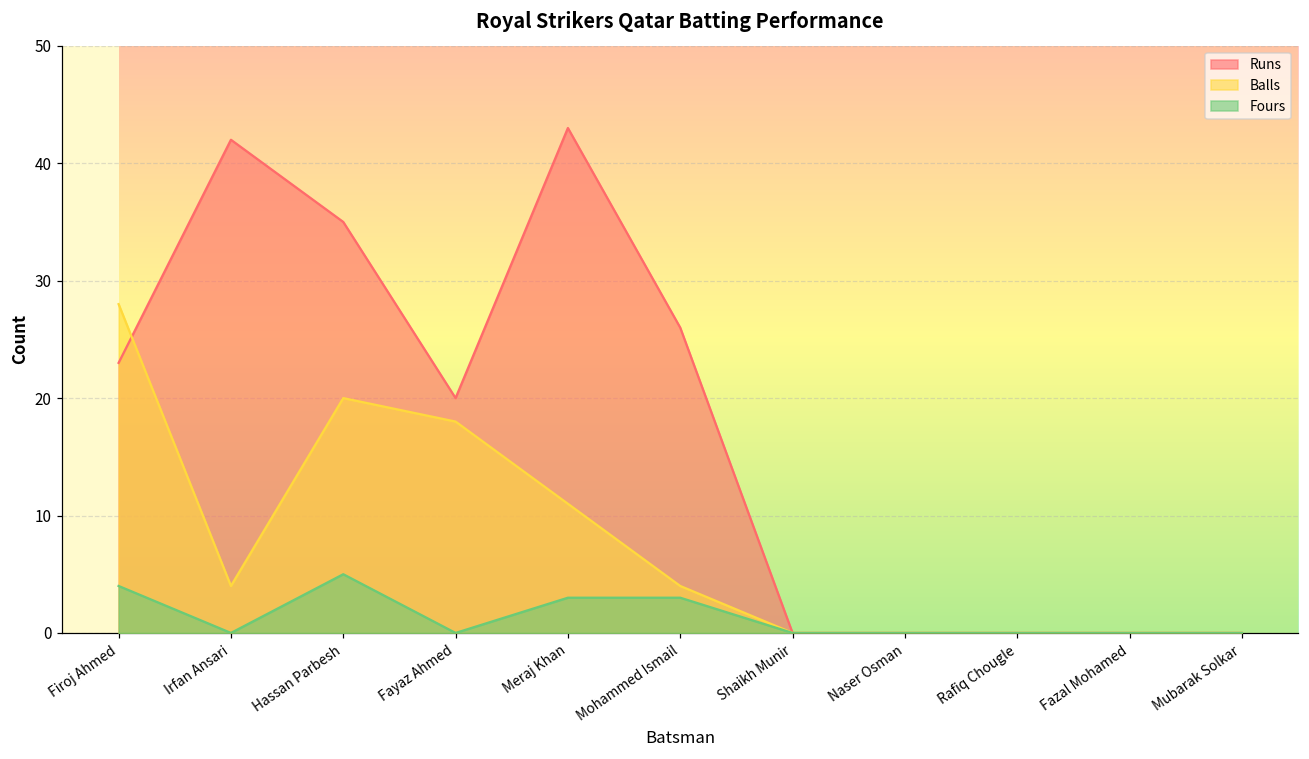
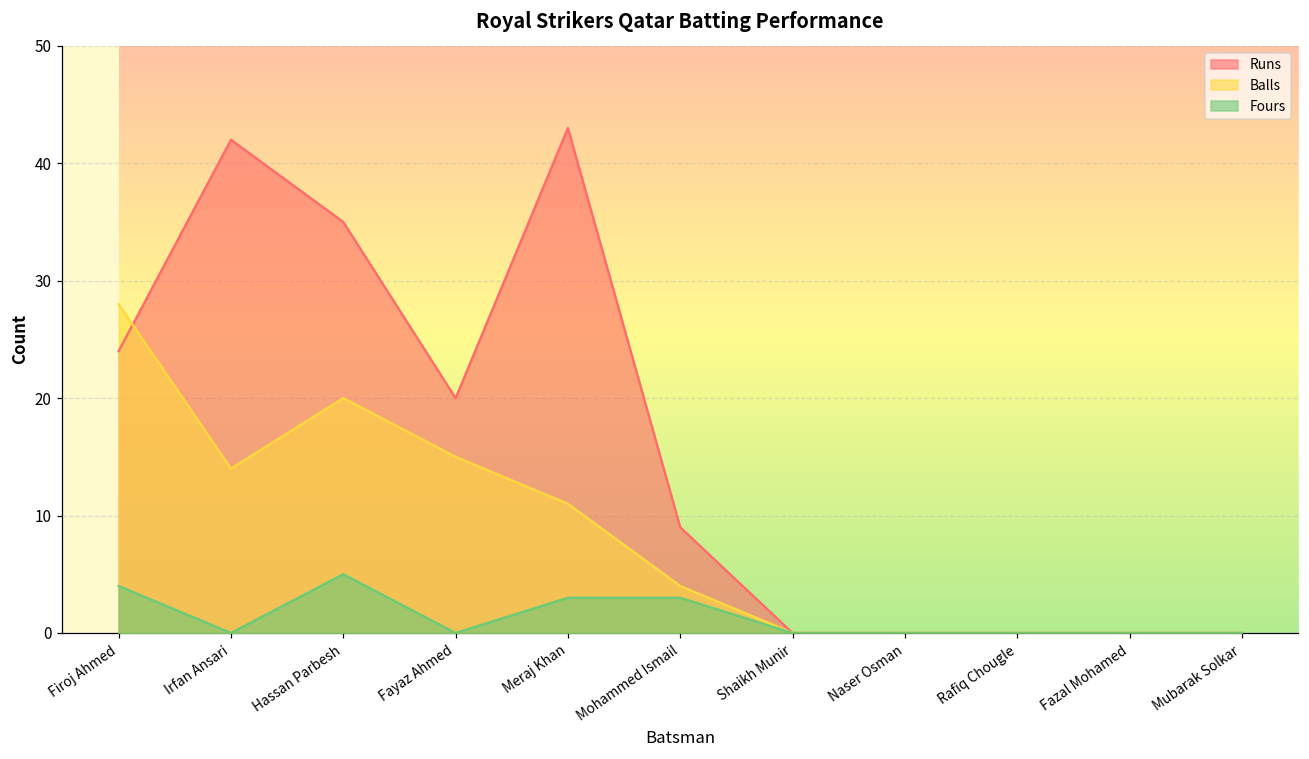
  {
    "Runs": {
-     "Firoj Ahmed": 23,
+     "Firoj Ahmed": 24,
      "Irfan Ansari": 42,
      "Hassan Parbesh": 35,
      "Fayaz Ahmed": 20,
      "Meraj Khan": 43,
-     "Mohammed Ismail": 26
+     "Mohammed Ismail": 9
    },
    "Balls": {
      "Firoj Ahmed": 28,
-     "Irfan Ansari": 4,
+     "Irfan Ansari": 14,
      "Hassan Parbesh": 20,
-     "Fayaz Ahmed": 18,
+     "Fayaz Ahmed": 15,
      "Meraj Khan": 11,
      "Mohammed Ismail": 4
    },
    "Fours": {
      "Firoj Ahmed": 4,
      "Irfan Ansari": 0,
      "Hassan Parbesh": 5,
      "Fayaz Ahmed": 0,
      "Meraj Khan": 3,
      "Mohammed Ismail": 3
    }
  }
